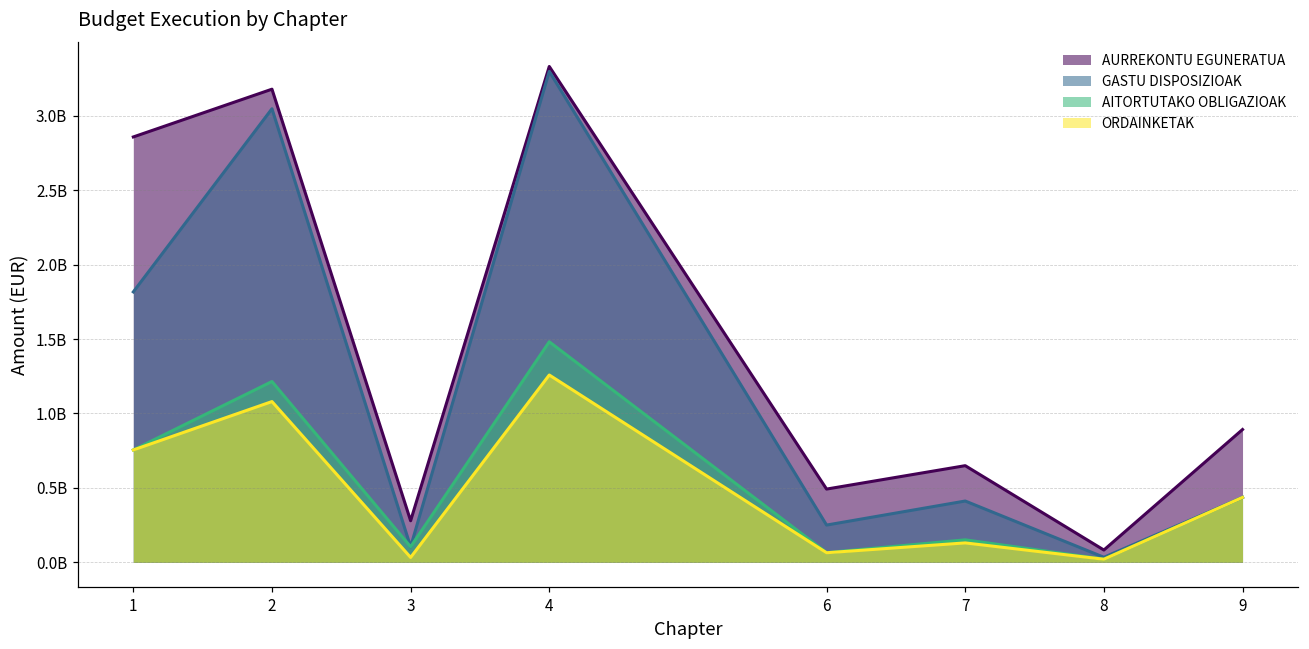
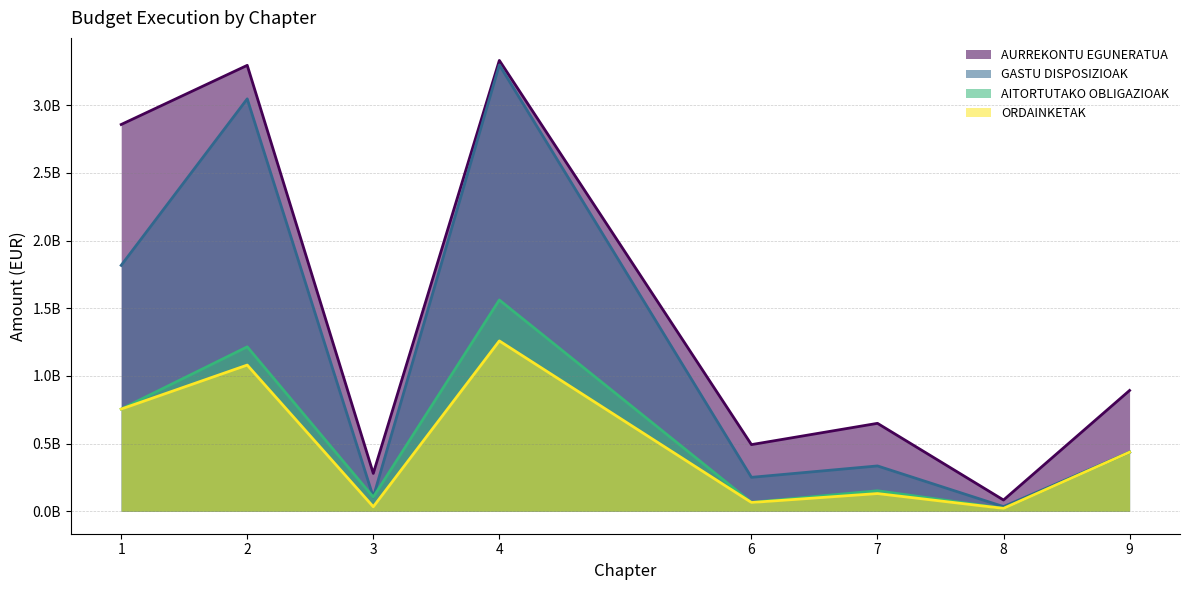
  {
    "AURREKONTU EGUNERATUA": {
      "1": 2860000000,
-     "2": 3180000000,
+     "2": 3300000000,
      "3": 280000000,
      "4": 3330000000,
      "6": 490000000,
      "7": 650000000,
      "8": 80000000,
      "9": 890000000
    },
    "GASTU DISPOSIZIOAK": {
      "1": 1820000000,
      "2": 3050000000,
      "4": 3300000000,
      "6": 250000000,
-     "7": 410000000
+     "7": 330000000
    },
    "AITORTUTAKO OBLIGAZIOAK": {
      "2": 1210000000,
-     "4": 1480000000,
+     "4": 1560000000,
      "7": 150000000
    },
    "ORDAINKETAK": {
      "2": 1080000000,
      "3": 30000000,
      "4": 1260000000,
      "7": 130000000
    }
  }
